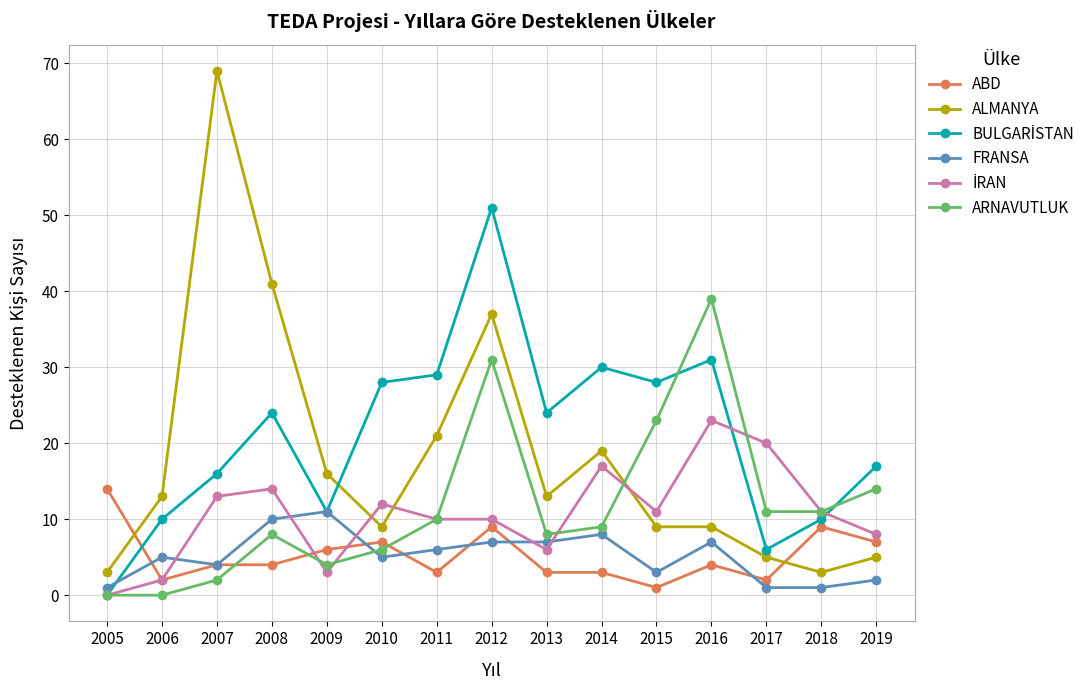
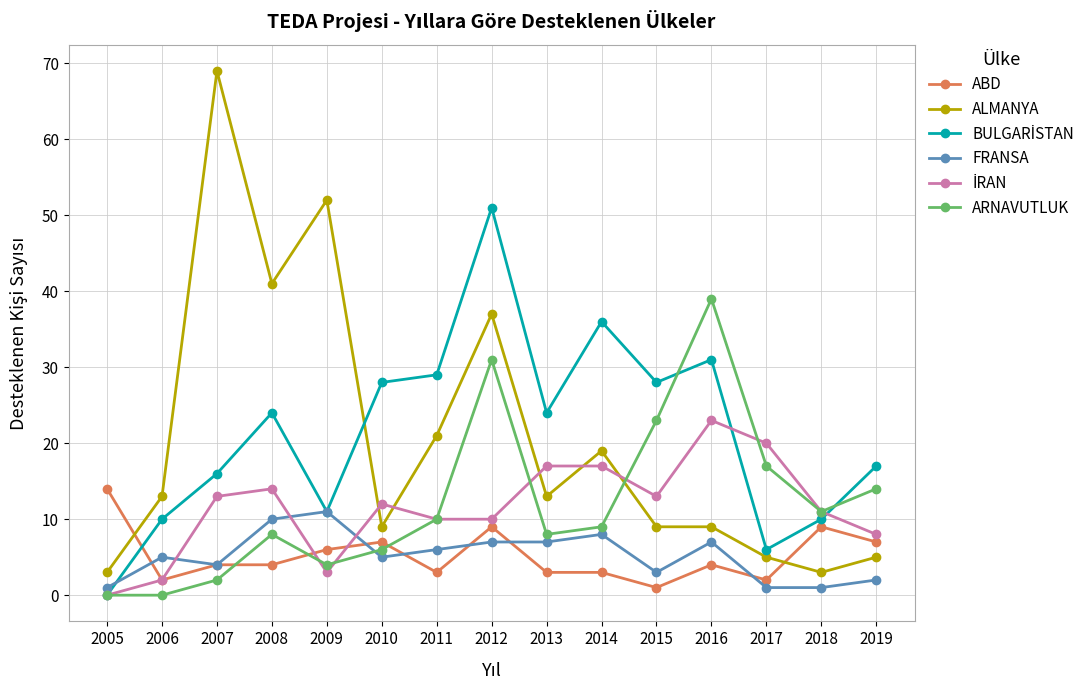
  {
    "ABD": {
      "2005": 14,
      "2008": 4,
      "2009": 6,
      "2010": 7,
      "2011": 3,
      "2012": 9,
      "2013": 3,
      "2014": 3,
      "2015": 1,
      "2016": 4,
      "2017": 2,
      "2018": 9,
      "2019": 7
    },
    "ALMANYA": {
      "2005": 3,
      "2006": 13,
      "2007": 69,
      "2008": 41,
-     "2009": 16,
+     "2009": 52,
      "2010": 9,
      "2011": 21,
      "2012": 37,
      "2013": 13,
      "2014": 19,
      "2015": 9,
      "2016": 9,
      "2017": 5,
      "2018": 3,
      "2019": 5
    },
    "BULGARİSTAN": {
      "2006": 10,
      "2007": 16,
      "2008": 24,
      "2010": 28,
      "2011": 29,
      "2012": 51,
      "2013": 24,
-     "2014": 30,
+     "2014": 36,
      "2015": 28,
      "2016": 31,
      "2017": 6,
      "2018": 10,
      "2019": 17
    },
    "FRANSA": {
      "2005": 1,
      "2006": 5,
      "2008": 10,
      "2010": 5,
      "2011": 6,
      "2012": 7,
      "2013": 7,
      "2014": 8,
      "2015": 3,
      "2016": 7,
      "2017": 1,
      "2018": 1,
      "2019": 2
    },
    "İRAN": {
      "2007": 13,
      "2008": 14,
      "2009": 3,
      "2010": 12,
      "2012": 10,
-     "2013": 6,
+     "2013": 17,
      "2014": 17,
-     "2015": 11,
+     "2015": 13,
      "2016": 23,
      "2017": 20,
      "2019": 8
    },
    "ARNAVUTLUK": {
      "2006": 0,
      "2007": 2,
      "2008": 8,
      "2009": 4,
      "2010": 6,
      "2012": 31,
      "2013": 8,
      "2014": 9,
      "2015": 23,
      "2016": 39,
-     "2017": 11,
+     "2017": 17,
      "2019": 14
    }
  }
